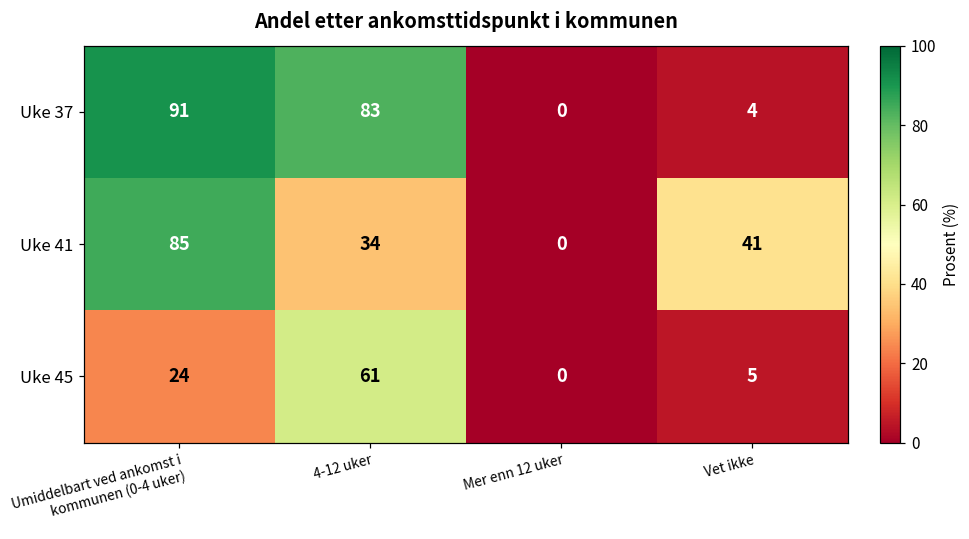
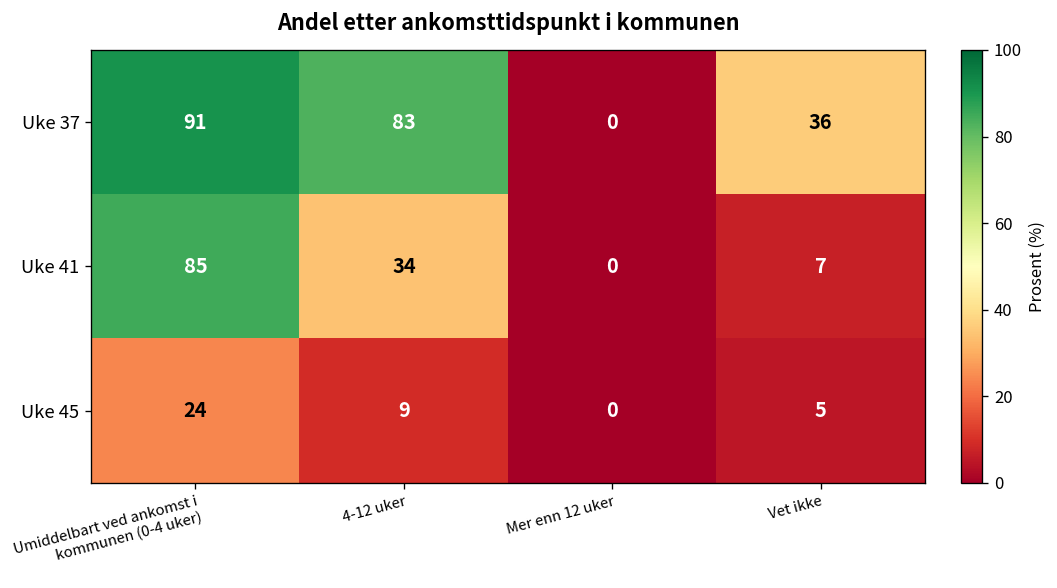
  {
    "Uke 37": {
      "Umiddelbart ved ankomst i kommunen (0-4 uker)": 91,
      "4-12 uker": 83,
      "Mer enn 12 uker": 0,
-     "Vet ikke": 4
+     "Vet ikke": 36
    },
    "Uke 41": {
      "Umiddelbart ved ankomst i kommunen (0-4 uker)": 85,
      "4-12 uker": 34,
      "Mer enn 12 uker": 0,
-     "Vet ikke": 41
+     "Vet ikke": 7
    },
    "Uke 45": {
      "Umiddelbart ved ankomst i kommunen (0-4 uker)": 24,
-     "4-12 uker": 61,
+     "4-12 uker": 9,
      "Mer enn 12 uker": 0,
      "Vet ikke": 5
    }
  }
